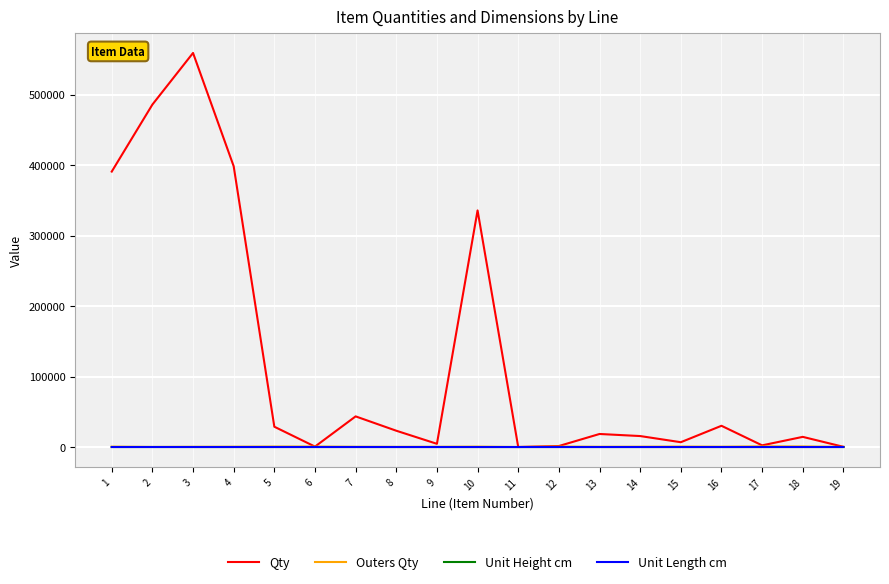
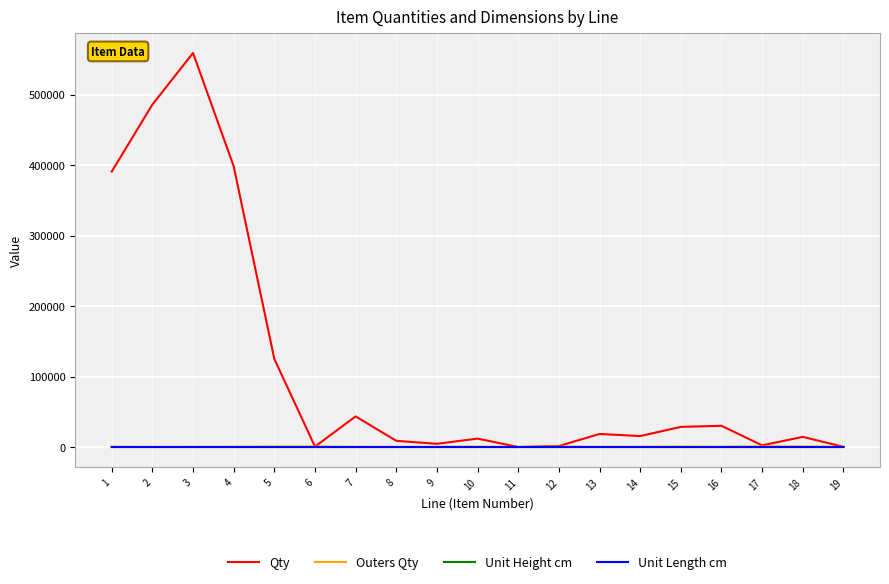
  {
    "Qty": {
      "1": 390000,
      "2": 490000,
      "3": 560000,
      "4": 400000,
-     "5": 30000,
+     "5": 120000,
      "7": 40000,
-     "8": 20000,
+     "8": 10000,
      "9": 0,
-     "10": 340000,
+     "10": 10000,
      "13": 20000,
      "14": 20000,
-     "15": 10000,
+     "15": 30000,
      "16": 30000,
      "18": 10000
    }
  }
